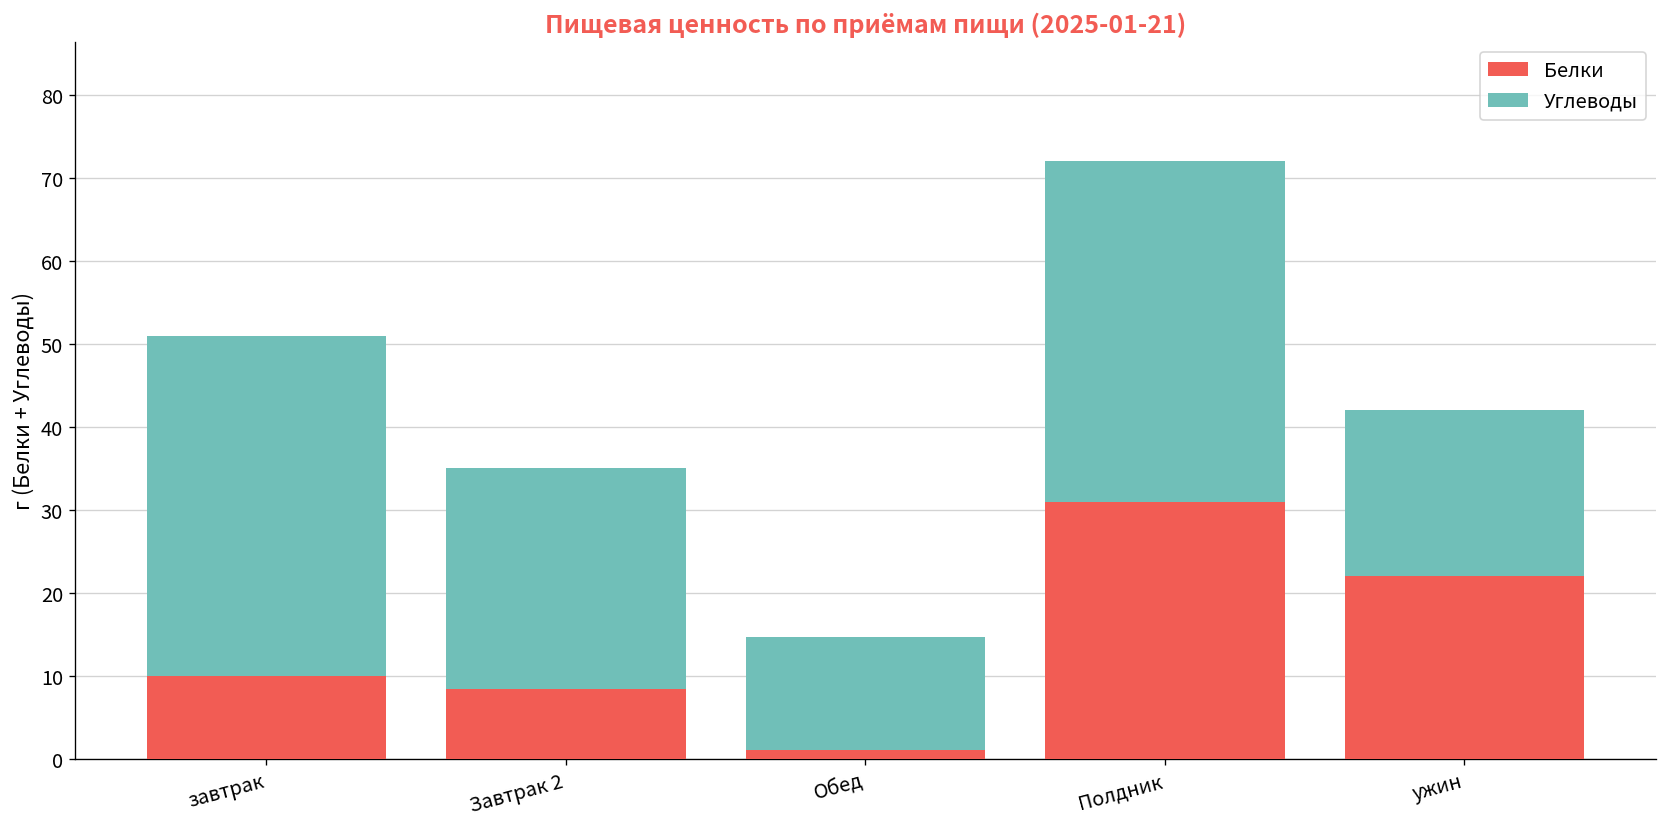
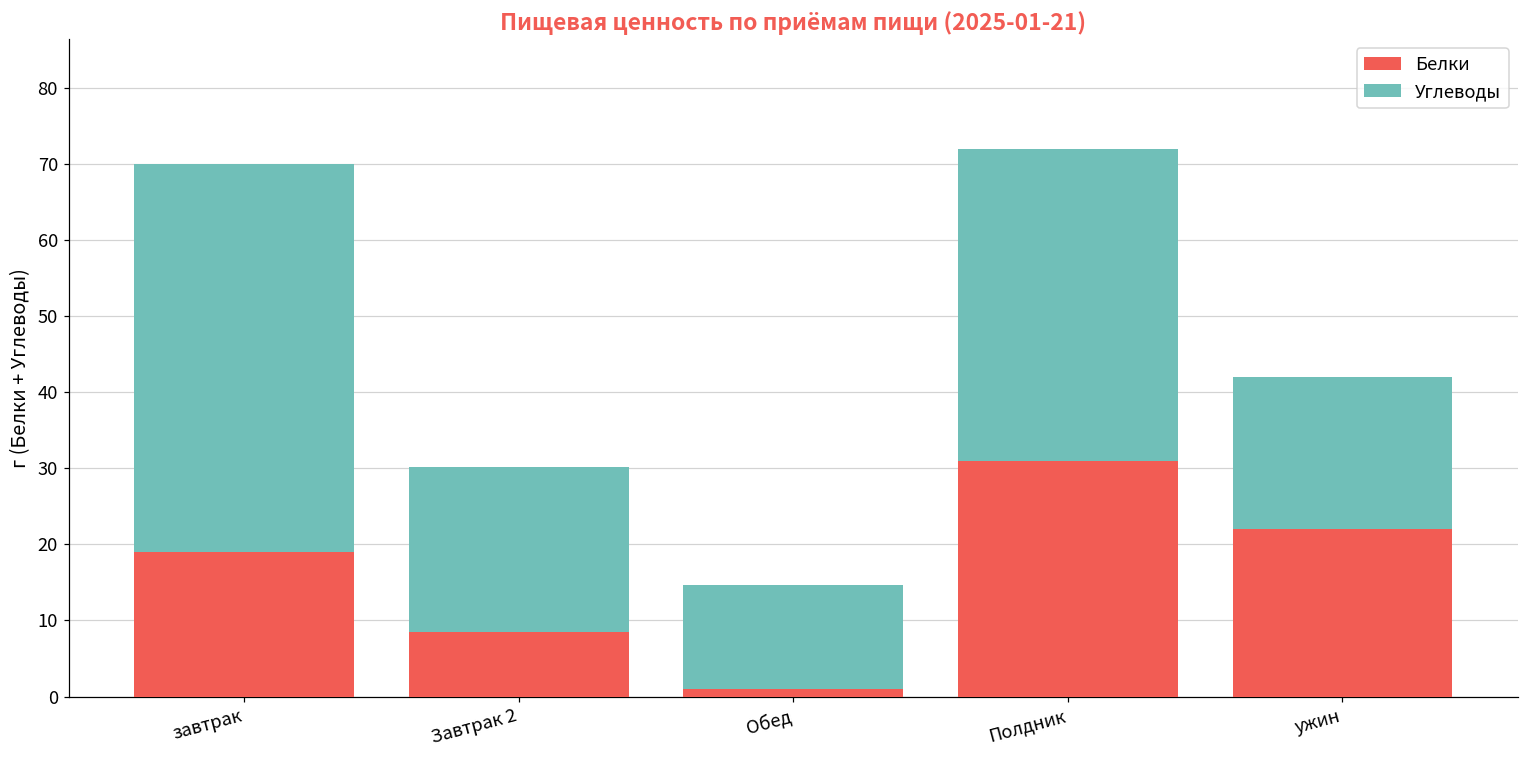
  {
    "Белки": {
-     "завтрак": 10,
+     "завтрак": 19,
      "Завтрак 2": 8,
      "Обед": 1,
      "Полдник": 31,
      "ужин": 22
    },
    "Углеводы": {
-     "завтрак": 41,
-     "Завтрак 2": 27,
+     "завтрак": 51,
+     "Завтрак 2": 22,
      "Обед": 14,
      "Полдник": 41,
      "ужин": 20
    }
  }
